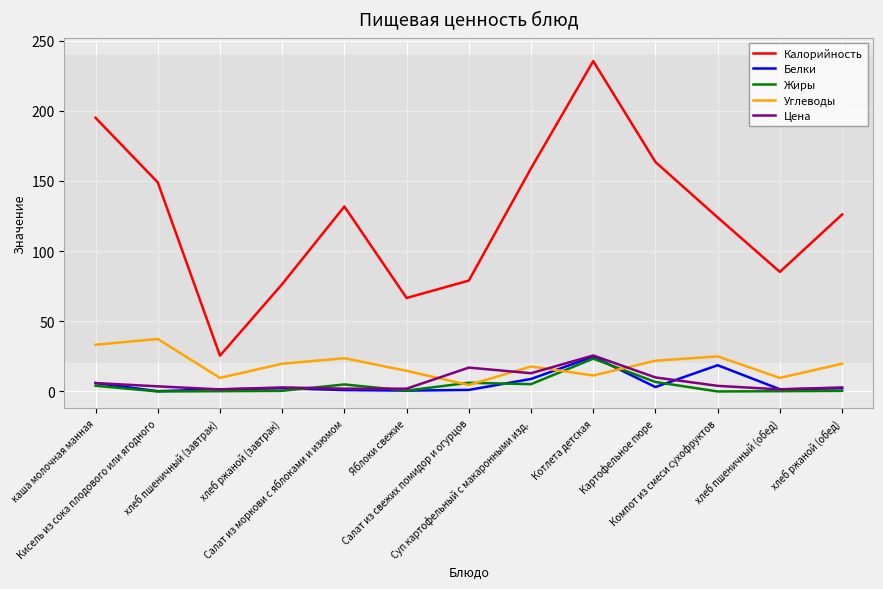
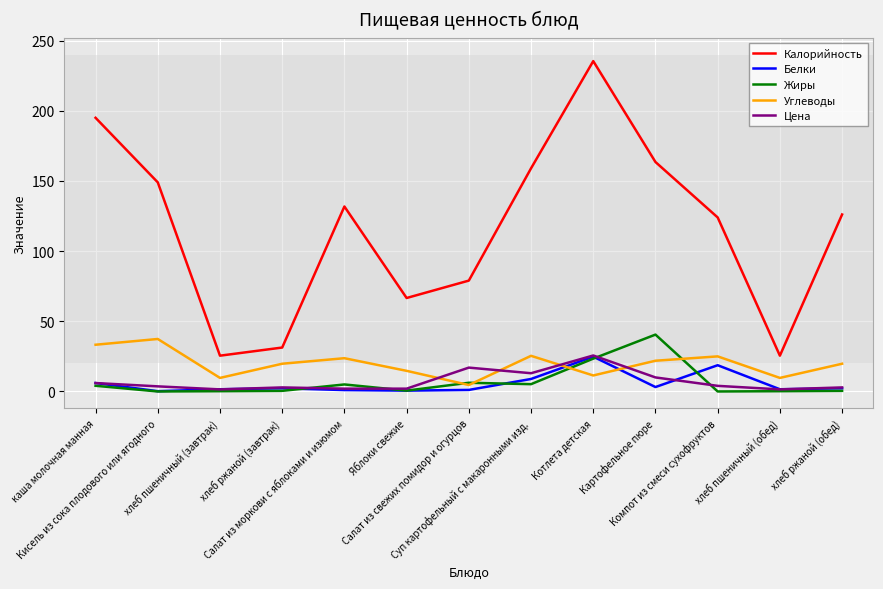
  {
    "Калорийность": {
      "каша молочная манная": 195,
      "Кисель из сока плодового или ягодного": 149,
      "хлеб пшеничный (завтрак)": 26,
-     "хлеб ржаной (завтрак)": 77,
+     "хлеб ржаной (завтрак)": 31,
      "Салат из моркови с яблоками и изюмом": 132,
      "Яблоки свежие": 67,
      "Салат из свежих помидор и огурцов": 79,
      "Суп картофельный с макаронными изд.": 159,
      "Котлета детская": 235,
      "Картофельное пюре": 164,
      "Компот из смеси сухофруктов": 124,
-     "хлеб пшеничный (обед)": 85,
+     "хлеб пшеничный (обед)": 26,
      "хлеб ржаной (обед)": 126
    },
    "Белки": {
      "Салат из свежих помидор и огурцов": 1,
      "Суп картофельный с макаронными изд.": 9,
      "Картофельное пюре": 3,
      "Компот из смеси сухофруктов": 19
    },
    "Жиры": {
      "каша молочная манная": 4,
      "Салат из моркови с яблоками и изюмом": 5,
      "Суп картофельный с макаронными изд.": 5,
-     "Картофельное пюре": 7,
+     "Картофельное пюре": 41,
      "Компот из смеси сухофруктов": 0
    },
    "Углеводы": {
      "каша молочная манная": 33,
      "Кисель из сока плодового или ягодного": 37,
      "хлеб пшеничный (завтрак)": 10,
      "хлеб ржаной (завтрак)": 20,
      "Салат из моркови с яблоками и изюмом": 24,
      "Яблоки свежие": 15,
-     "Суп картофельный с макаронными изд.": 18,
+     "Суп картофельный с макаронными изд.": 25,
      "Котлета детская": 11,
      "Картофельное пюре": 22,
      "Компот из смеси сухофруктов": 25,
      "хлеб пшеничный (обед)": 10,
      "хлеб ржаной (обед)": 20
    },
    "Цена": {
      "Кисель из сока плодового или ягодного": 4,
      "Салат из свежих помидор и огурцов": 17,
      "Суп картофельный с макаронными изд.": 13,
      "Картофельное пюре": 10,
      "Компот из смеси сухофруктов": 4
    }
  }
